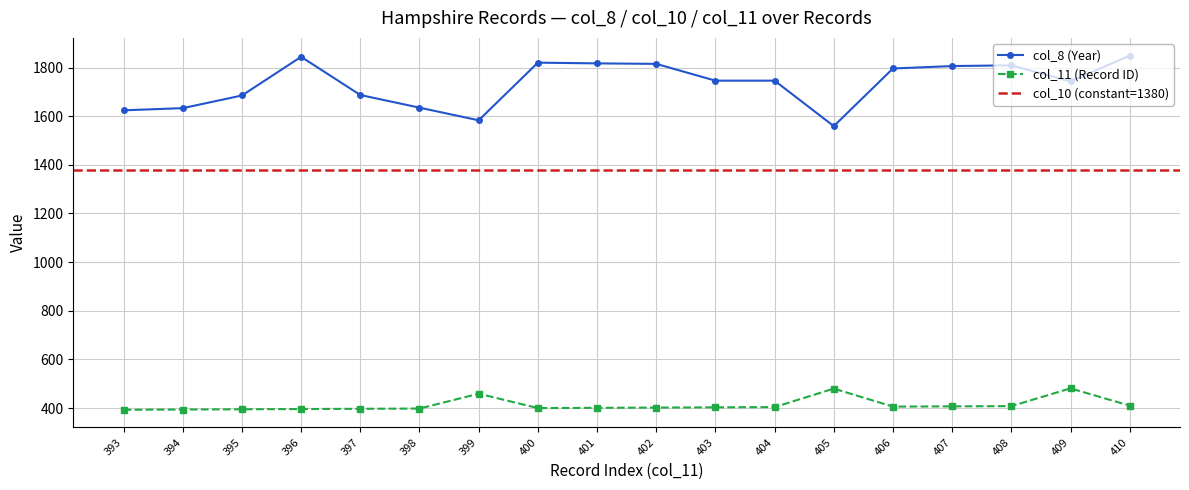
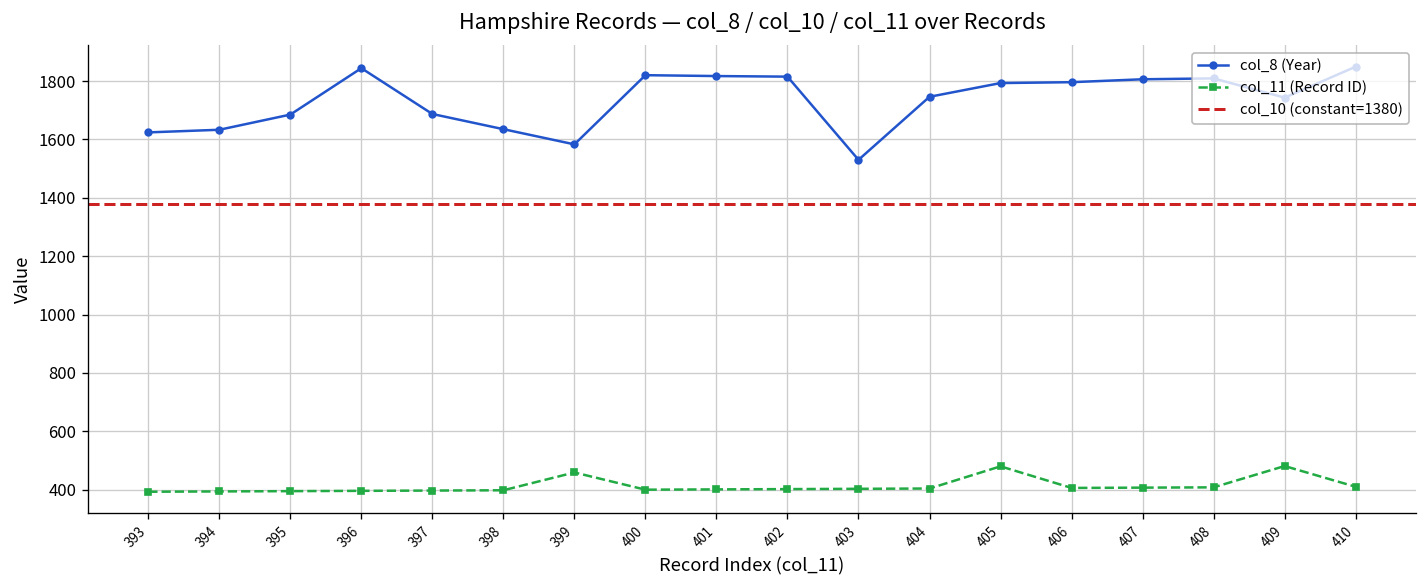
  {
    "col_8 (Year)": {
      "393": 1620,
      "394": 1630,
      "395": 1690,
      "396": 1840,
      "397": 1690,
      "398": 1640,
      "399": 1580,
      "400": 1820,
      "401": 1820,
      "402": 1820,
-     "403": 1750,
+     "403": 1530,
      "404": 1750,
-     "405": 1560,
+     "405": 1790,
      "406": 1800,
      "407": 1810
    },
    "col_11 (Record ID)": {
      "393": 390,
      "394": 390,
      "395": 400,
      "396": 400,
      "397": 400,
      "398": 400,
      "399": 460,
      "400": 400,
      "401": 400,
      "402": 400,
      "403": 400,
      "404": 400,
      "405": 480,
      "406": 410,
      "407": 410,
      "408": 410,
      "409": 480,
      "410": 410
    }
  }
